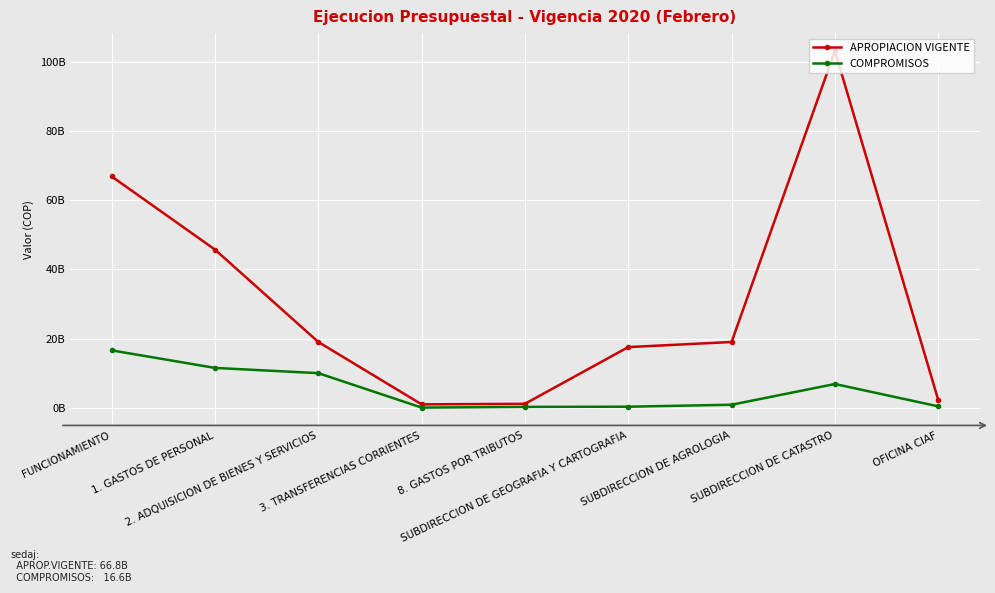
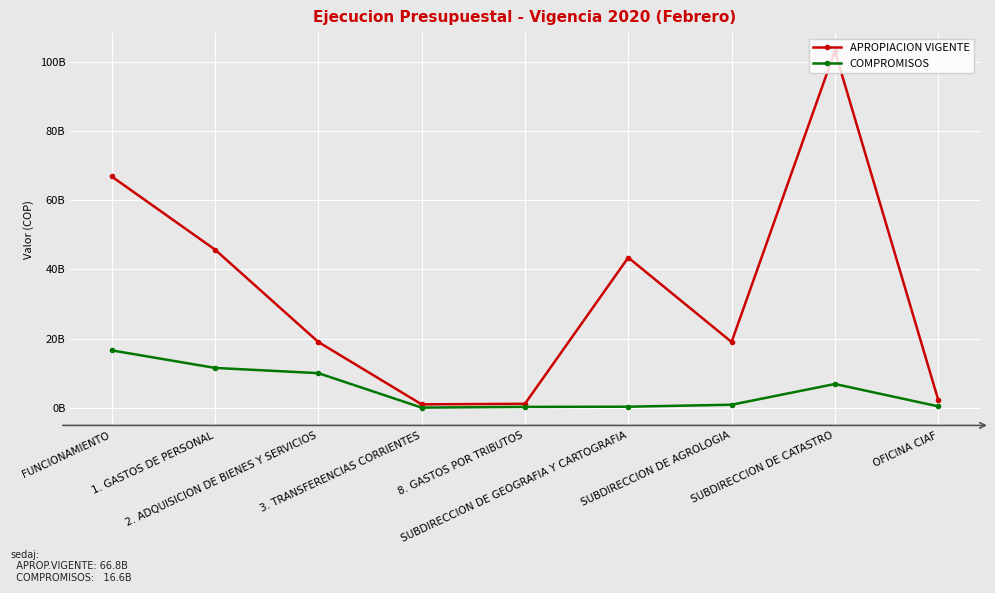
  {
    "APROPIACION VIGENTE": {
      "FUNCIONAMIENTO": 67000000000,
      "1. GASTOS DE PERSONAL": 46000000000,
      "2. ADQUISICION DE BIENES Y SERVICIOS": 19000000000,
      "3. TRANSFERENCIAS CORRIENTES": 1000000000,
      "8. GASTOS POR TRIBUTOS": 1000000000,
-     "SUBDIRECCION DE GEOGRAFIA Y CARTOGRAFIA": 18000000000,
+     "SUBDIRECCION DE GEOGRAFIA Y CARTOGRAFIA": 43000000000,
      "SUBDIRECCION DE AGROLOGIA": 19000000000,
      "OFICINA CIAF": 2000000000
    },
    "COMPROMISOS": {
      "FUNCIONAMIENTO": 17000000000,
      "1. GASTOS DE PERSONAL": 12000000000,
      "2. ADQUISICION DE BIENES Y SERVICIOS": 10000000000,
      "3. TRANSFERENCIAS CORRIENTES": 0,
      "8. GASTOS POR TRIBUTOS": 0,
      "SUBDIRECCION DE GEOGRAFIA Y CARTOGRAFIA": 0,
      "SUBDIRECCION DE AGROLOGIA": 1000000000,
      "SUBDIRECCION DE CATASTRO": 7000000000,
      "OFICINA CIAF": 0
    }
  }
